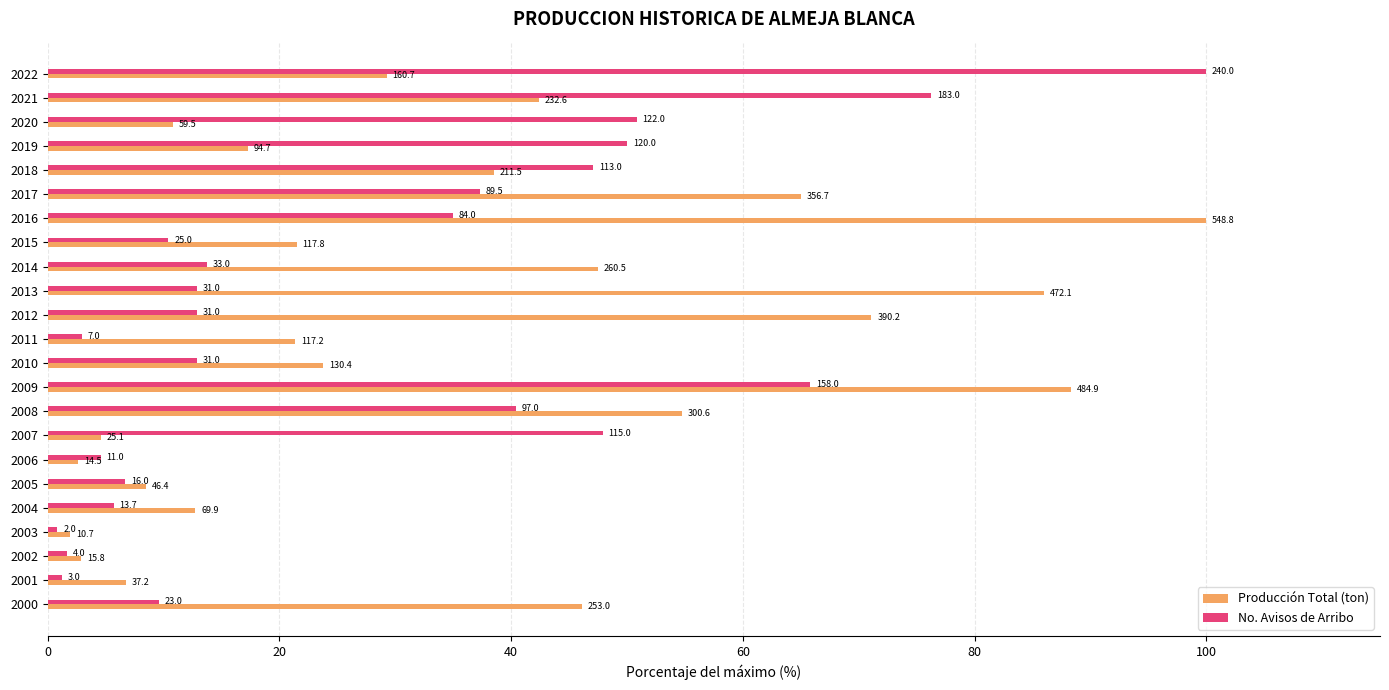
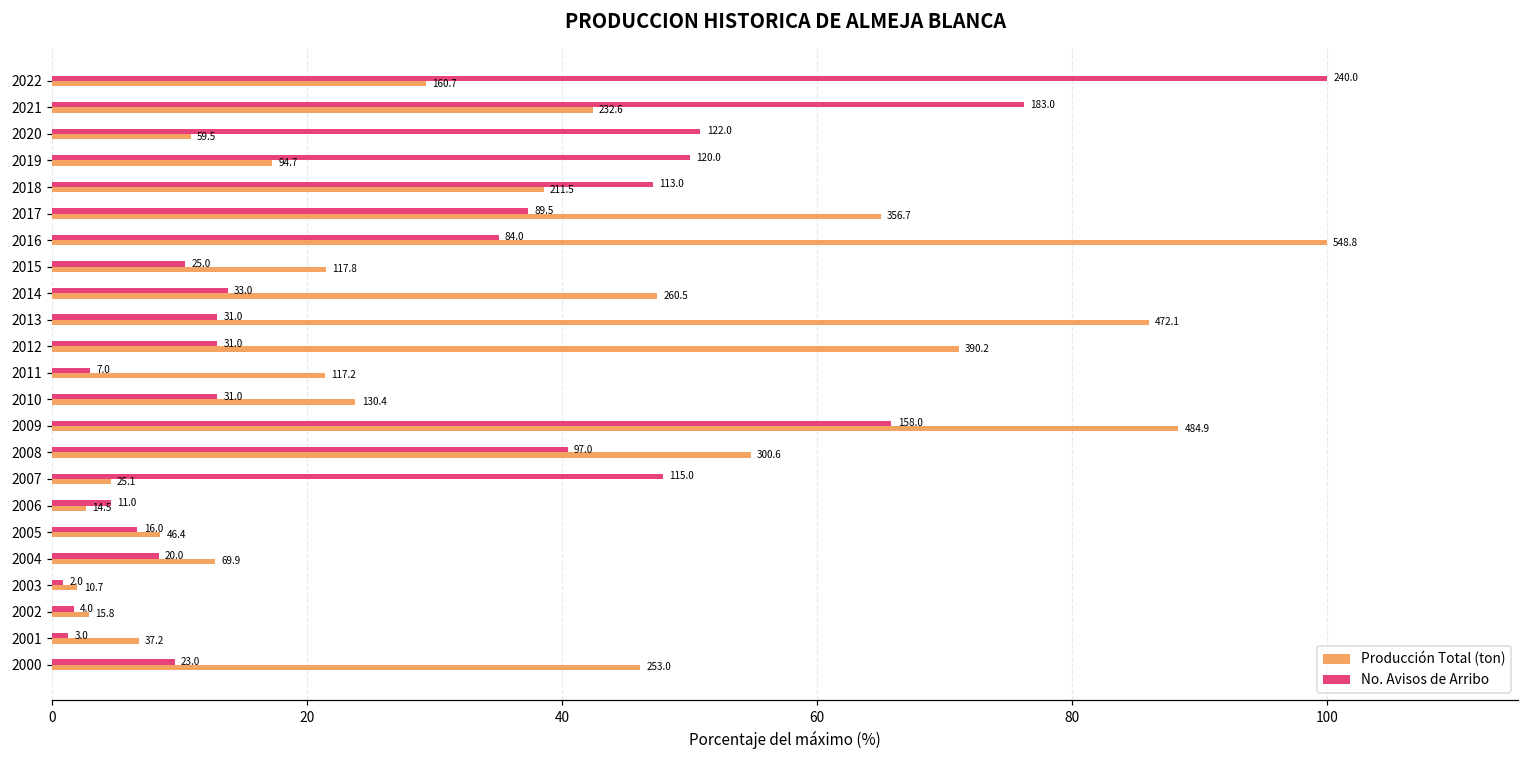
  {
    "Producción Total (ton)": {
      "2006": 2.6
    },
    "No. Avisos de Arribo": {
-     "2004": 13.7
+     "2004": 20.0
    }
  }
